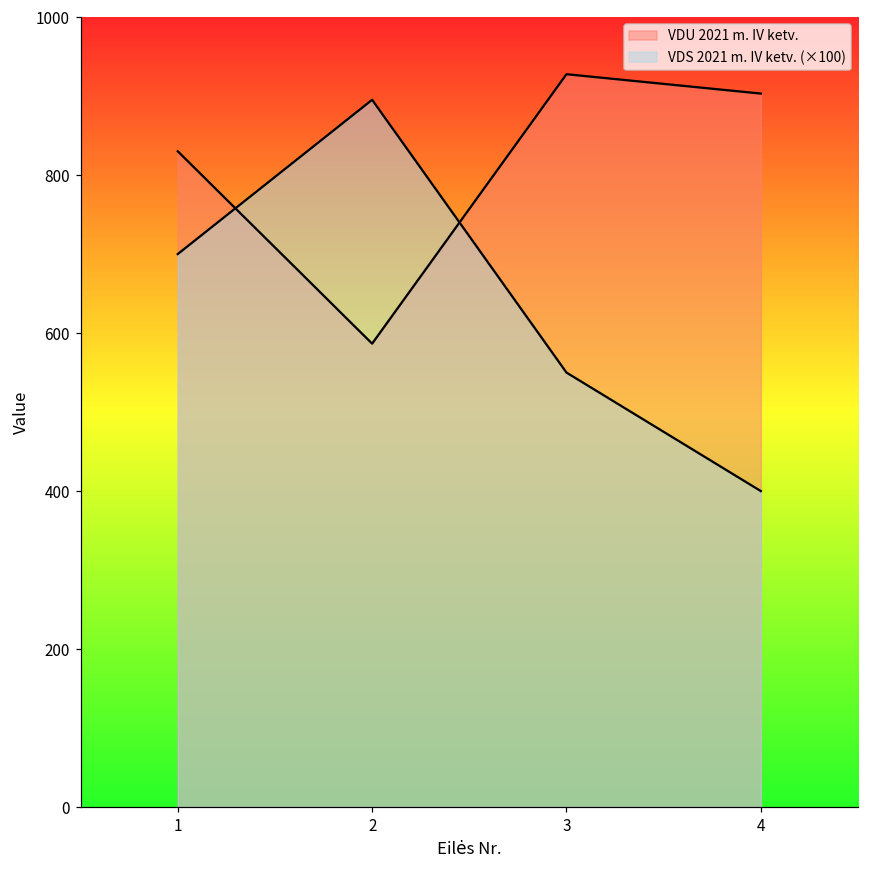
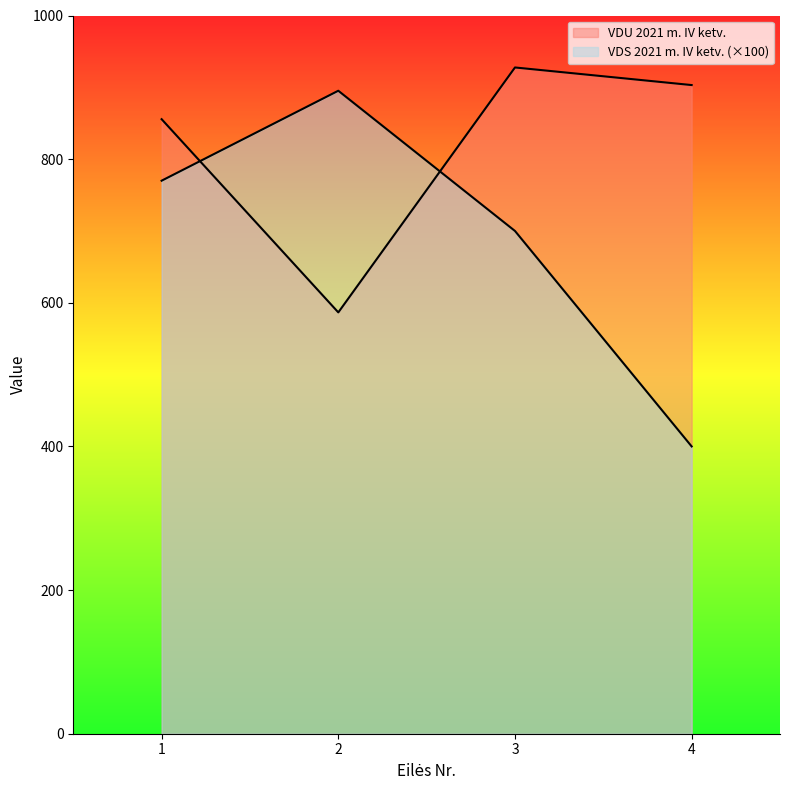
  {
    "VDU 2021 m. IV ketv.": {
-     "1": 830,
+     "1": 860,
      "2": 590,
      "3": 930,
      "4": 900
    },
    "VDS 2021 m. IV ketv. (×100)": {
-     "1": 700,
+     "1": 770,
      "2": 900,
-     "3": 550,
+     "3": 700,
      "4": 400
    }
  }
